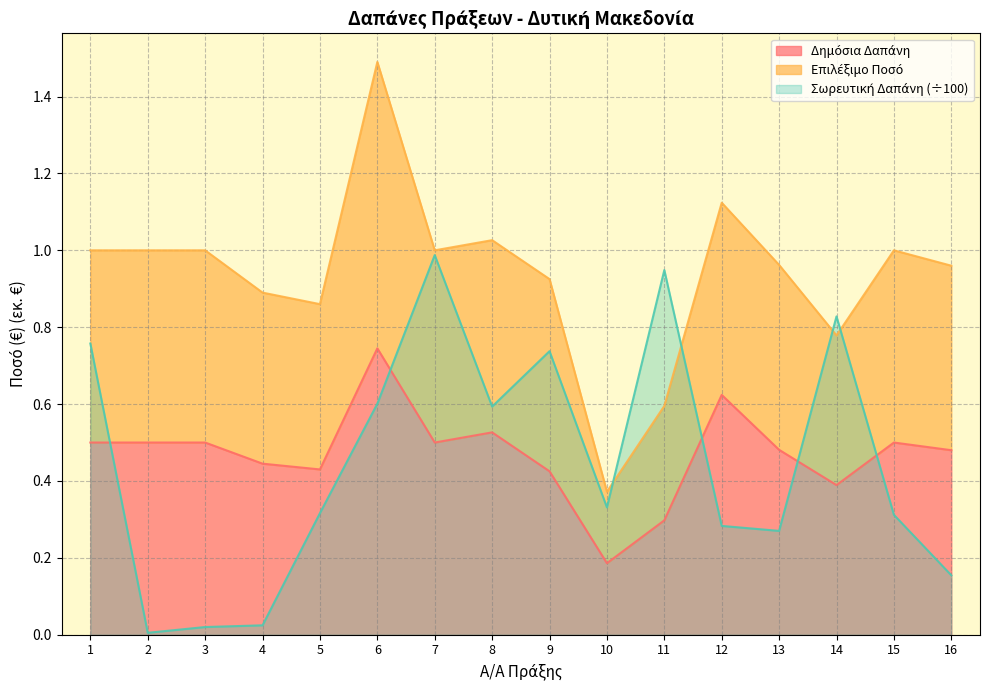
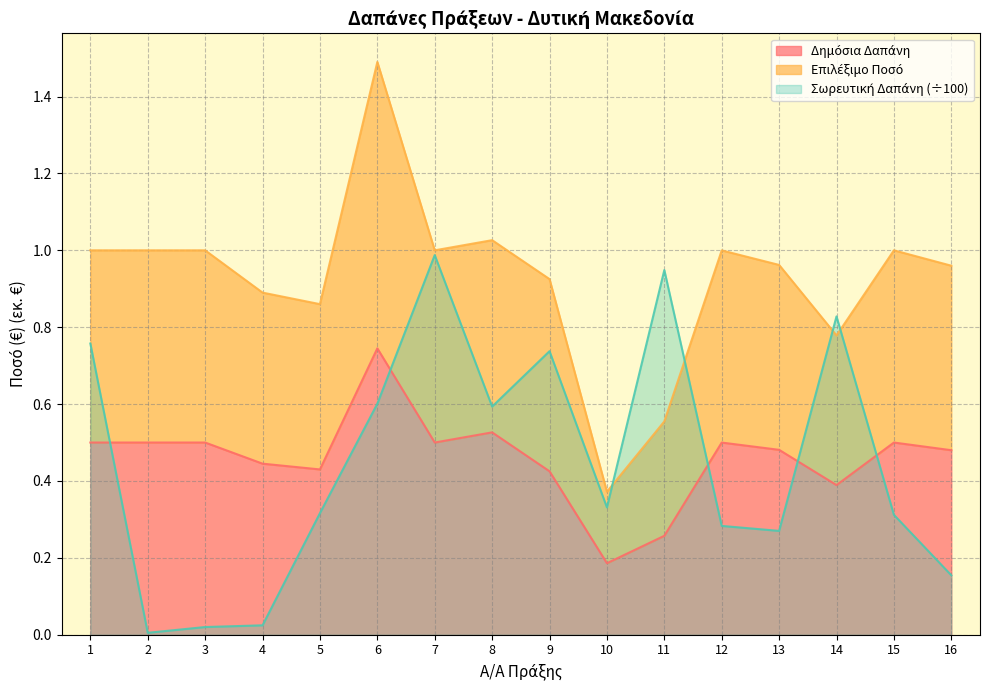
  {
    "Δημόσια Δαπάνη": {
      "1": 0.50,
      "2": 0.50,
      "3": 0.50,
      "4": 0.45,
      "5": 0.43,
      "6": 0.75,
      "7": 0.50,
      "8": 0.53,
      "9": 0.43,
      "10": 0.19,
-     "11": 0.30,
-     "12": 0.62,
+     "11": 0.26,
+     "12": 0.50,
      "13": 0.48,
      "14": 0.39,
      "15": 0.50,
      "16": 0.48
    },
    "Επιλέξιμο Ποσό": {
      "1": 0.50,
      "2": 0.50,
      "3": 0.50,
      "4": 0.45,
      "5": 0.43,
      "6": 0.75,
      "7": 0.50,
      "8": 0.50,
      "9": 0.50,
      "10": 0.19,
      "11": 0.30,
      "12": 0.50,
      "13": 0.48,
      "14": 0.39,
      "15": 0.50,
      "16": 0.48
    },
    "Σωρευτική Δαπάνη (÷100)": {
      "1": 0.76,
      "2": 0.01,
      "3": 0.02,
      "4": 0.02,
      "5": 0.32,
      "6": 0.60,
      "7": 0.99,
      "8": 0.59,
      "9": 0.74,
      "10": 0.33,
      "11": 0.95,
      "12": 0.28,
      "13": 0.27,
      "14": 0.83,
      "15": 0.31,
      "16": 0.15
    }
  }
